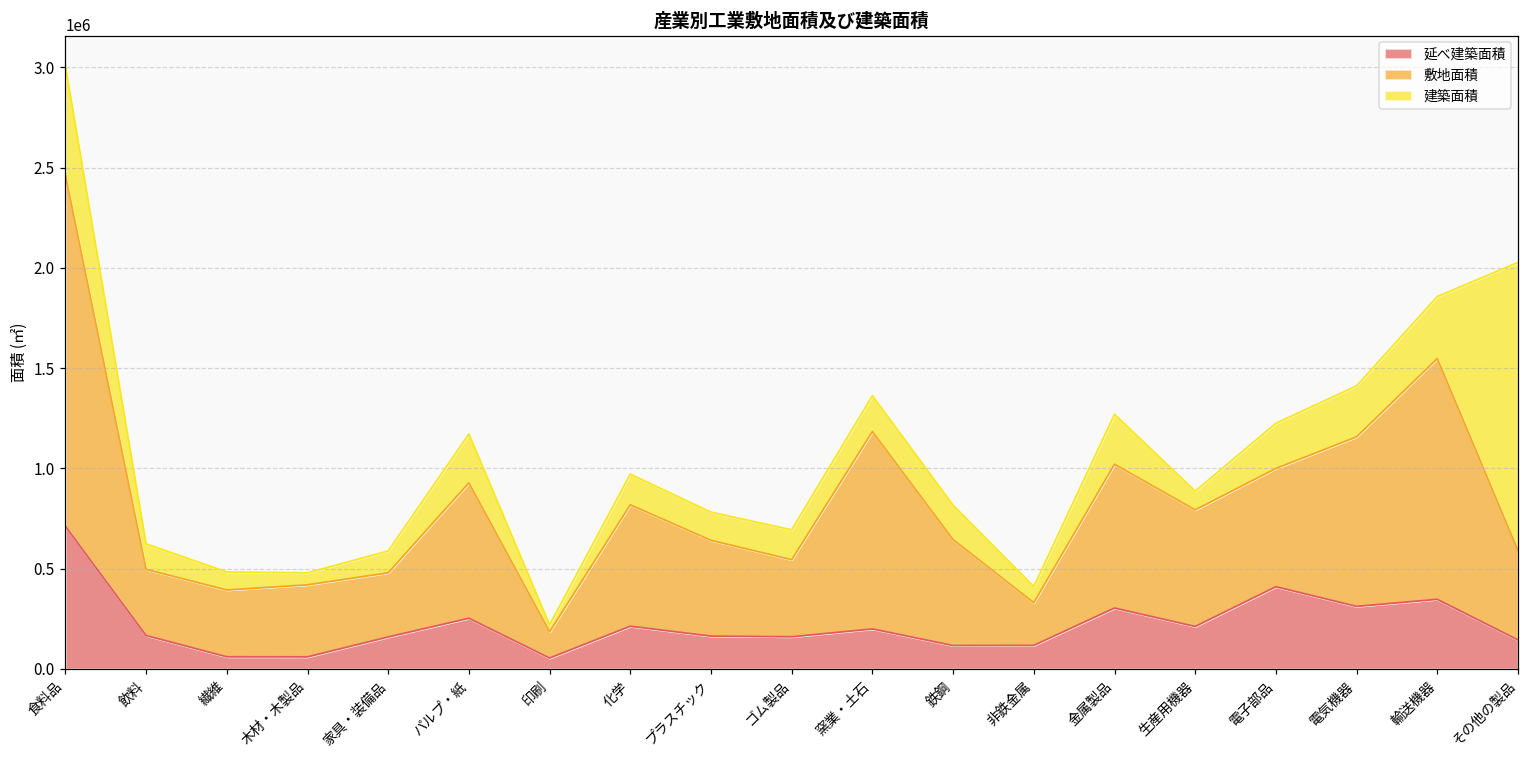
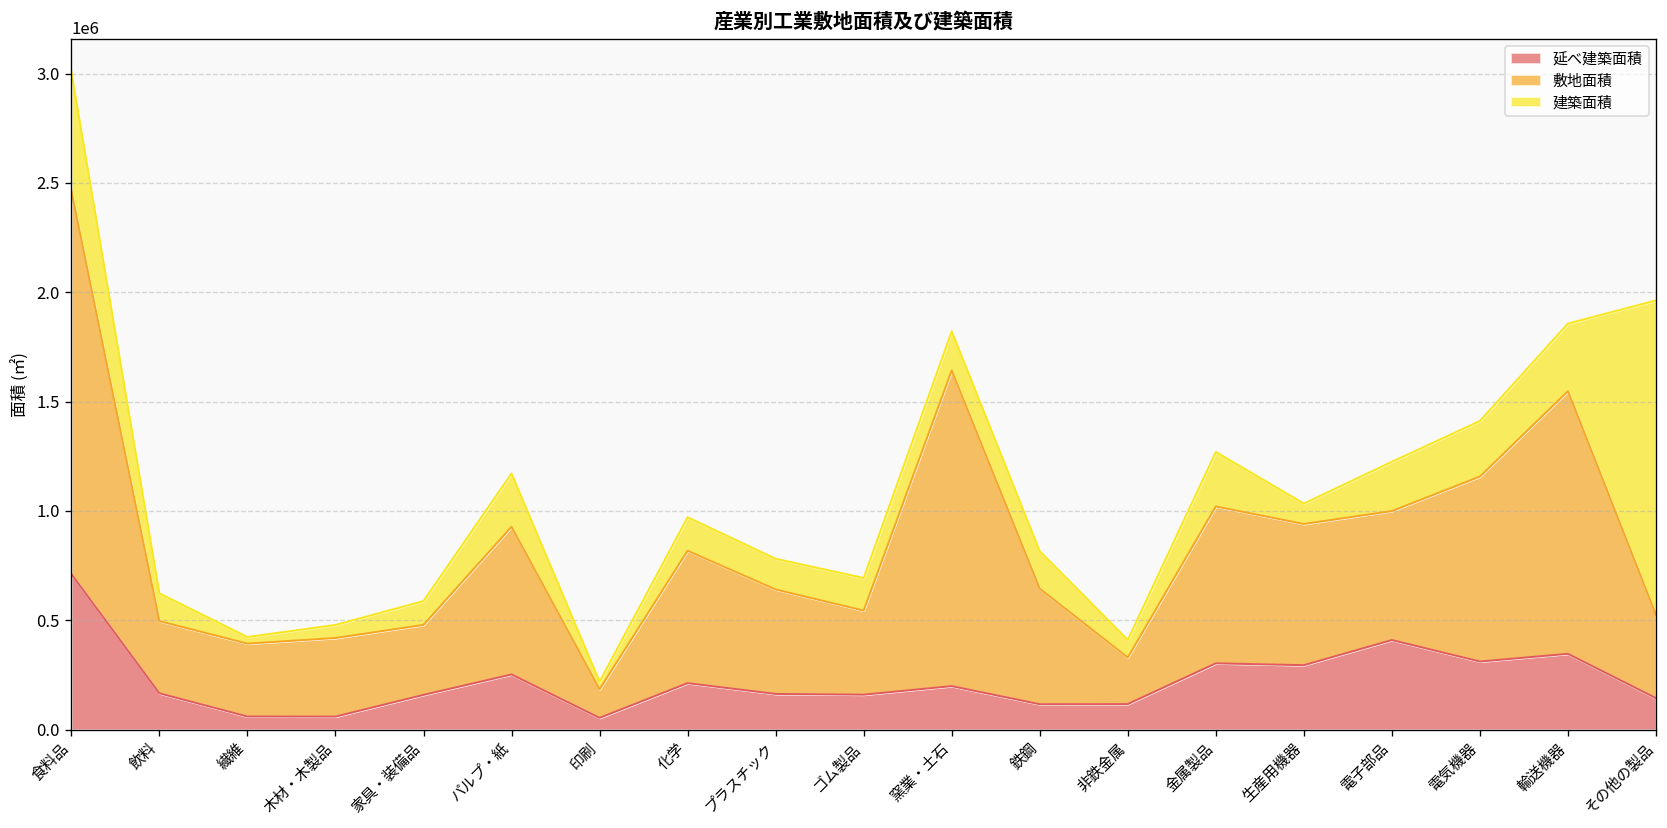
  {
    "延べ建築面積": {
      "食料品": 710000,
      "飲料": 170000,
      "繊維": 60000,
      "木材・木製品": 60000,
      "家具・装備品": 160000,
      "パルプ・紙": 250000,
      "印刷": 50000,
      "化学": 210000,
      "プラスチック": 160000,
      "ゴム製品": 160000,
      "窯業・土石": 200000,
      "鉄鋼": 120000,
      "非鉄金属": 120000,
      "金属製品": 300000,
-     "生産用機器": 210000,
+     "生産用機器": 290000,
      "電子部品": 410000,
      "電気機器": 310000,
      "輸送機器": 350000,
      "その他の製品": 140000
    },
    "敷地面積": {
      "食料品": 1750000,
      "飲料": 330000,
      "繊維": 330000,
      "木材・木製品": 360000,
      "家具・装備品": 320000,
      "パルプ・紙": 680000,
      "印刷": 130000,
      "化学": 610000,
      "プラスチック": 480000,
      "ゴム製品": 380000,
-     "窯業・土石": 980000,
+     "窯業・土石": 1440000,
      "鉄鋼": 530000,
      "非鉄金属": 210000,
      "金属製品": 720000,
-     "生産用機器": 580000,
+     "生産用機器": 650000,
      "電子部品": 590000,
      "電気機器": 850000,
      "輸送機器": 1200000,
-     "その他の製品": 450000
+     "その他の製品": 380000
    },
    "建築面積": {
      "食料品": 540000,
      "飲料": 130000,
-     "繊維": 90000,
+     "繊維": 30000,
      "木材・木製品": 60000,
      "家具・装備品": 110000,
      "パルプ・紙": 240000,
      "印刷": 30000,
      "化学": 150000,
      "プラスチック": 140000,
      "ゴム製品": 150000,
      "窯業・土石": 180000,
      "鉄鋼": 170000,
      "非鉄金属": 80000,
      "金属製品": 250000,
      "生産用機器": 90000,
      "電子部品": 230000,
      "電気機器": 250000,
      "輸送機器": 310000,
      "その他の製品": 1440000
    }
  }
